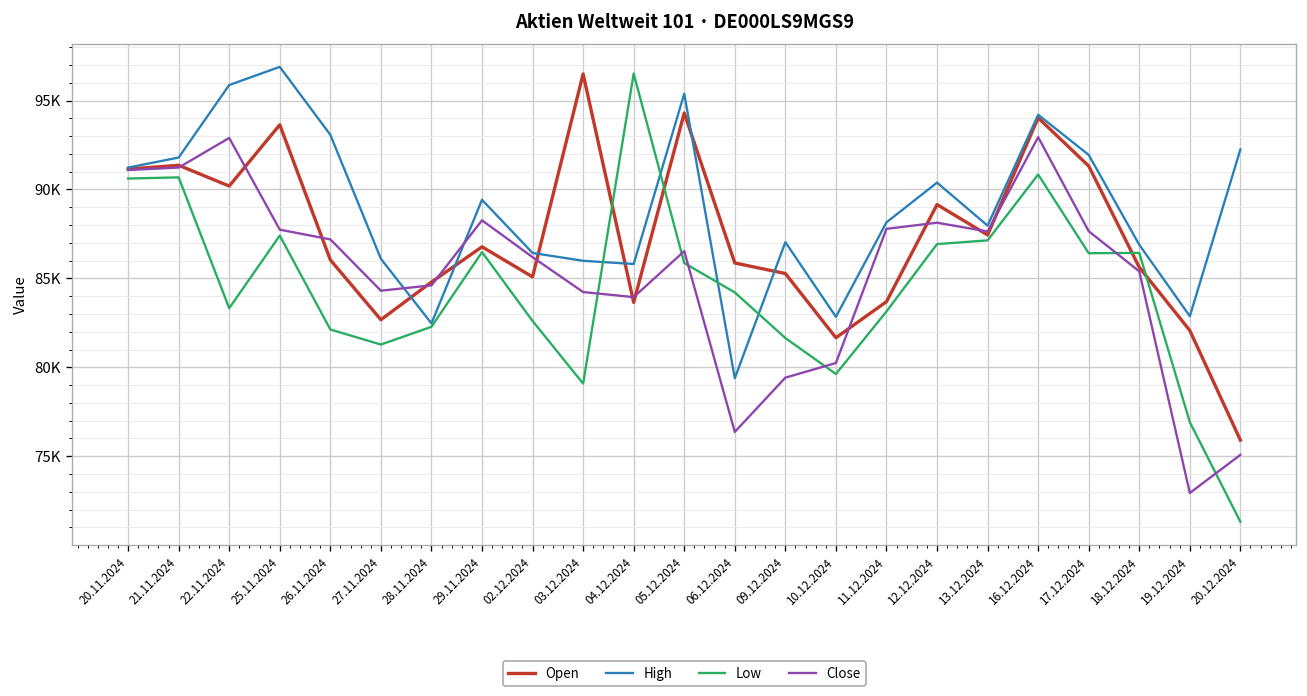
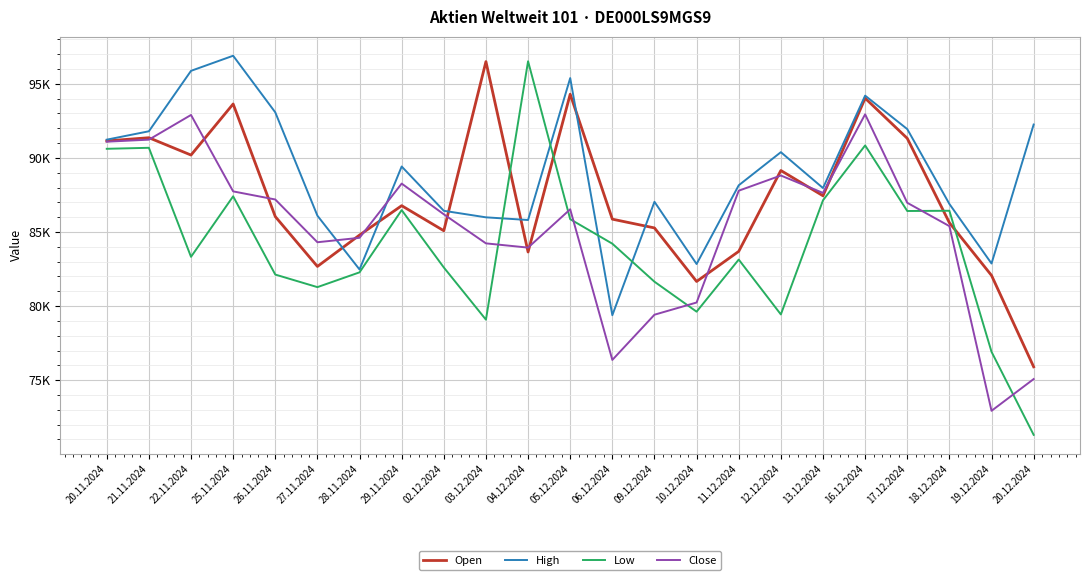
  {
    "Open": {
      "22.11.2024": 90200,
      "25.11.2024": 93600,
      "26.11.2024": 86000,
      "27.11.2024": 82700,
      "28.11.2024": 84800,
      "29.11.2024": 86800,
      "02.12.2024": 85100,
      "03.12.2024": 96500,
      "04.12.2024": 83600,
      "05.12.2024": 94300,
      "06.12.2024": 85900,
      "09.12.2024": 85300,
      "10.12.2024": 81700,
      "11.12.2024": 83700,
      "12.12.2024": 89100,
      "13.12.2024": 87400,
      "16.12.2024": 94000,
      "17.12.2024": 91300,
      "18.12.2024": 85600,
      "19.12.2024": 82100,
      "20.12.2024": 75900
    },
    "High": {
      "21.11.2024": 91800,
      "22.11.2024": 95900,
      "25.11.2024": 96900,
      "26.11.2024": 93100,
      "27.11.2024": 86100,
      "28.11.2024": 82500,
      "29.11.2024": 89400,
      "02.12.2024": 86400,
      "03.12.2024": 86000,
      "04.12.2024": 85800,
      "05.12.2024": 95400,
      "06.12.2024": 79400,
      "09.12.2024": 87000,
      "10.12.2024": 82800,
      "11.12.2024": 88200,
      "12.12.2024": 90400,
      "13.12.2024": 88000,
      "16.12.2024": 94200,
      "17.12.2024": 91900,
      "18.12.2024": 86900,
      "19.12.2024": 82900,
      "20.12.2024": 92300
    },
    "Low": {
      "20.11.2024": 90600,
      "21.11.2024": 90700,
      "22.11.2024": 83300,
      "25.11.2024": 87400,
      "26.11.2024": 82100,
      "27.11.2024": 81300,
      "28.11.2024": 82300,
      "29.11.2024": 86500,
      "02.12.2024": 82600,
      "03.12.2024": 79100,
      "04.12.2024": 96500,
      "05.12.2024": 85900,
      "06.12.2024": 84200,
      "09.12.2024": 81600,
      "10.12.2024": 79600,
      "11.12.2024": 83100,
-     "12.12.2024": 86900,
+     "12.12.2024": 79400,
      "13.12.2024": 87100,
      "16.12.2024": 90800,
      "17.12.2024": 86400,
      "18.12.2024": 86400,
      "19.12.2024": 76900,
      "20.12.2024": 71300
    },
    "Close": {
      "22.11.2024": 92900,
      "25.11.2024": 87700,
      "26.11.2024": 87200,
      "27.11.2024": 84300,
      "28.11.2024": 84600,
      "29.11.2024": 88300,
      "02.12.2024": 86200,
      "03.12.2024": 84200,
      "04.12.2024": 83900,
      "05.12.2024": 86500,
      "06.12.2024": 76400,
      "09.12.2024": 79400,
      "10.12.2024": 80200,
      "11.12.2024": 87800,
-     "12.12.2024": 88100,
+     "12.12.2024": 88800,
      "13.12.2024": 87600,
      "16.12.2024": 92900,
-     "17.12.2024": 87700,
+     "17.12.2024": 87000,
      "18.12.2024": 85400,
      "19.12.2024": 72900,
      "20.12.2024": 75100
    }
  }
